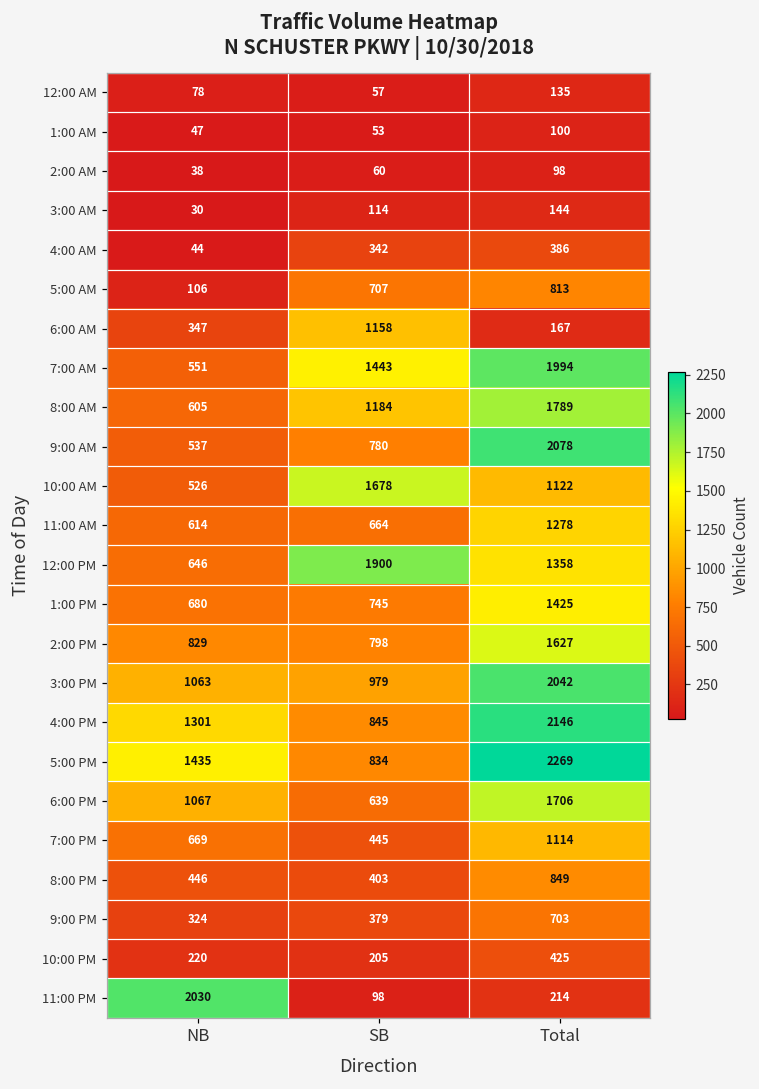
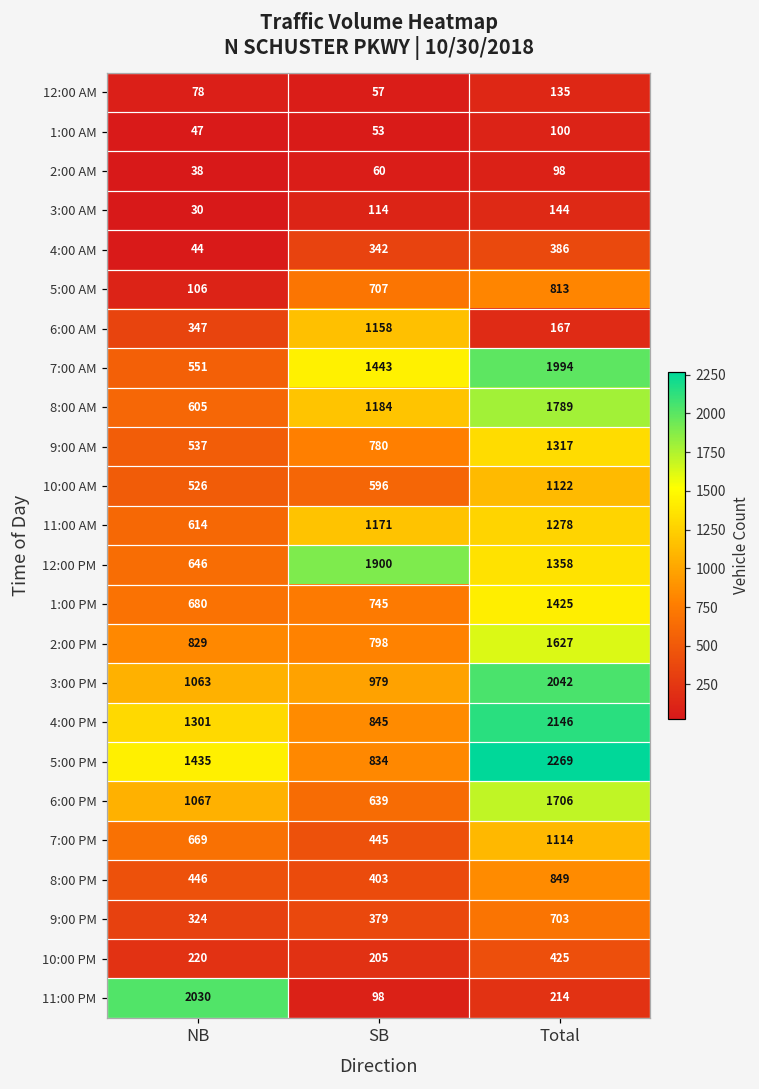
  {
    "12:00 AM": {
      "NB": 78,
      "SB": 57,
      "Total": 135
    },
    "1:00 AM": {
      "NB": 47,
      "SB": 53,
      "Total": 100
    },
    "2:00 AM": {
      "NB": 38,
      "SB": 60,
      "Total": 98
    },
    "3:00 AM": {
      "NB": 30,
      "SB": 114,
      "Total": 144
    },
    "4:00 AM": {
      "NB": 44,
      "SB": 342,
      "Total": 386
    },
    "5:00 AM": {
      "NB": 106,
      "SB": 707,
      "Total": 813
    },
    "6:00 AM": {
      "NB": 347,
      "SB": 1158,
      "Total": 167
    },
    "7:00 AM": {
      "NB": 551,
      "SB": 1443,
      "Total": 1994
    },
    "8:00 AM": {
      "NB": 605,
      "SB": 1184,
      "Total": 1789
    },
    "9:00 AM": {
      "NB": 537,
      "SB": 780,
-     "Total": 2078
+     "Total": 1317
    },
    "10:00 AM": {
      "NB": 526,
-     "SB": 1678,
+     "SB": 596,
      "Total": 1122
    },
    "11:00 AM": {
      "NB": 614,
-     "SB": 664,
+     "SB": 1171,
      "Total": 1278
    },
    "12:00 PM": {
      "NB": 646,
      "SB": 1900,
      "Total": 1358
    },
    "1:00 PM": {
      "NB": 680,
      "SB": 745,
      "Total": 1425
    },
    "2:00 PM": {
      "NB": 829,
      "SB": 798,
      "Total": 1627
    },
    "3:00 PM": {
      "NB": 1063,
      "SB": 979,
      "Total": 2042
    },
    "4:00 PM": {
      "NB": 1301,
      "SB": 845,
      "Total": 2146
    },
    "5:00 PM": {
      "NB": 1435,
      "SB": 834,
      "Total": 2269
    },
    "6:00 PM": {
      "NB": 1067,
      "SB": 639,
      "Total": 1706
    },
    "7:00 PM": {
      "NB": 669,
      "SB": 445,
      "Total": 1114
    },
    "8:00 PM": {
      "NB": 446,
      "SB": 403,
      "Total": 849
    },
    "9:00 PM": {
      "NB": 324,
      "SB": 379,
      "Total": 703
    },
    "10:00 PM": {
      "NB": 220,
      "SB": 205,
      "Total": 425
    },
    "11:00 PM": {
      "NB": 2030,
      "SB": 98,
      "Total": 214
    }
  }
